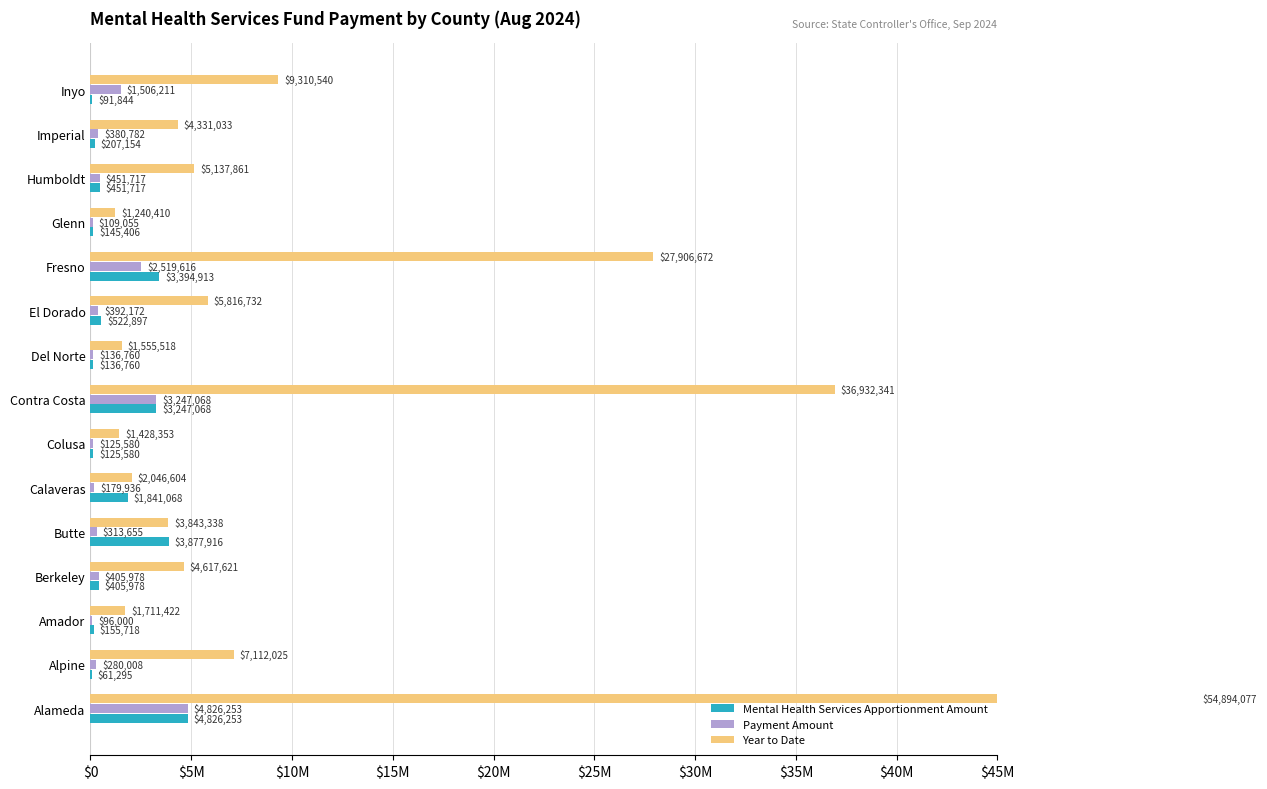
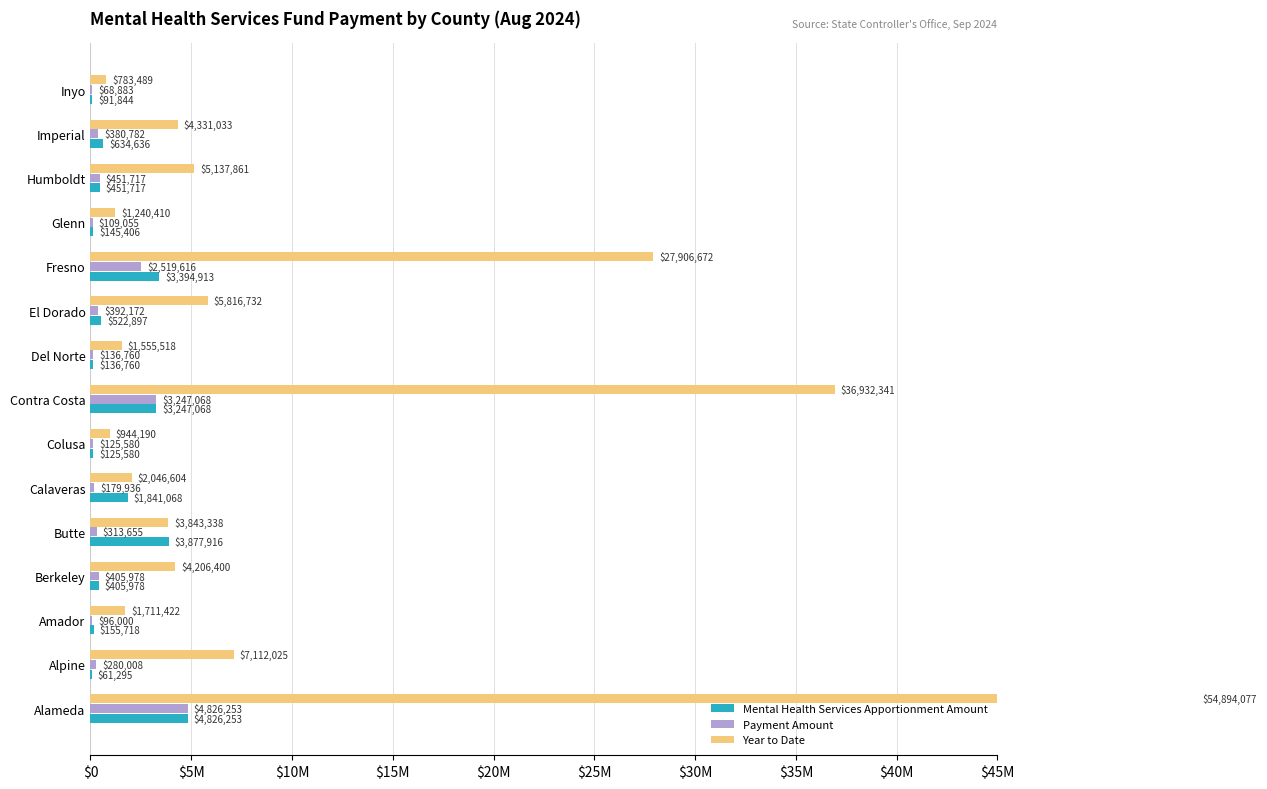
  {
    "Mental Health Services Apportionment Amount": {
      "Inyo": "$91,844",
-     "Imperial": "$207,154",
+     "Imperial": "$634,636",
      "Humboldt": "$451,717",
      "Glenn": "$145,406",
      "Fresno": "$3,394,913",
      "El Dorado": "$522,897",
      "Del Norte": "$136,760",
      "Contra Costa": "$3,247,068",
      "Colusa": "$125,580",
      "Calaveras": "$1,841,068",
      "Butte": "$3,877,916",
      "Berkeley": "$405,978",
      "Amador": "$155,718",
      "Alpine": "$61,295",
      "Alameda": "$4,826,253"
    },
    "Payment Amount": {
-     "Inyo": "$1,506,211",
+     "Inyo": "$68,883",
      "Imperial": "$380,782",
      "Humboldt": "$451,717",
      "Glenn": "$109,055",
      "Fresno": "$2,519,616",
      "El Dorado": "$392,172",
      "Del Norte": "$136,760",
      "Contra Costa": "$3,247,068",
      "Colusa": "$125,580",
      "Calaveras": "$179,936",
      "Butte": "$313,655",
      "Berkeley": "$405,978",
      "Amador": "$96,000",
      "Alpine": "$280,008",
      "Alameda": "$4,826,253"
    },
    "Year to Date": {
-     "Inyo": "$9,310,540",
+     "Inyo": "$783,489",
      "Imperial": "$4,331,033",
      "Humboldt": "$5,137,861",
      "Glenn": "$1,240,410",
      "Fresno": "$27,906,672",
      "El Dorado": "$5,816,732",
      "Del Norte": "$1,555,518",
      "Contra Costa": "$36,932,341",
-     "Colusa": "$1,428,353",
+     "Colusa": "$944,190",
      "Calaveras": "$2,046,604",
      "Butte": "$3,843,338",
-     "Berkeley": "$4,617,621",
+     "Berkeley": "$4,206,400",
      "Amador": "$1,711,422",
      "Alpine": "$7,112,025"
    }
  }
